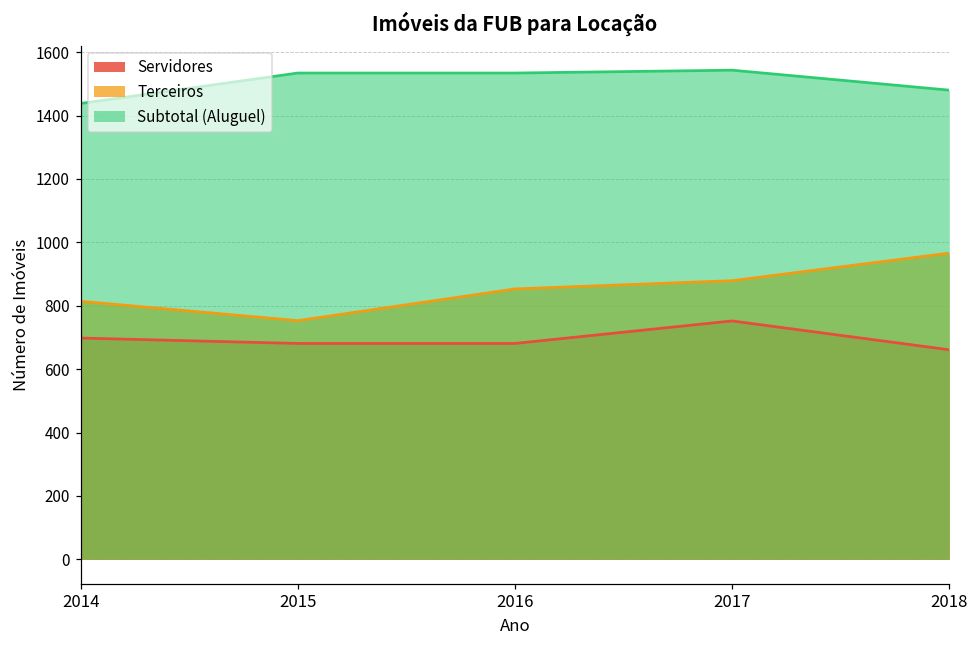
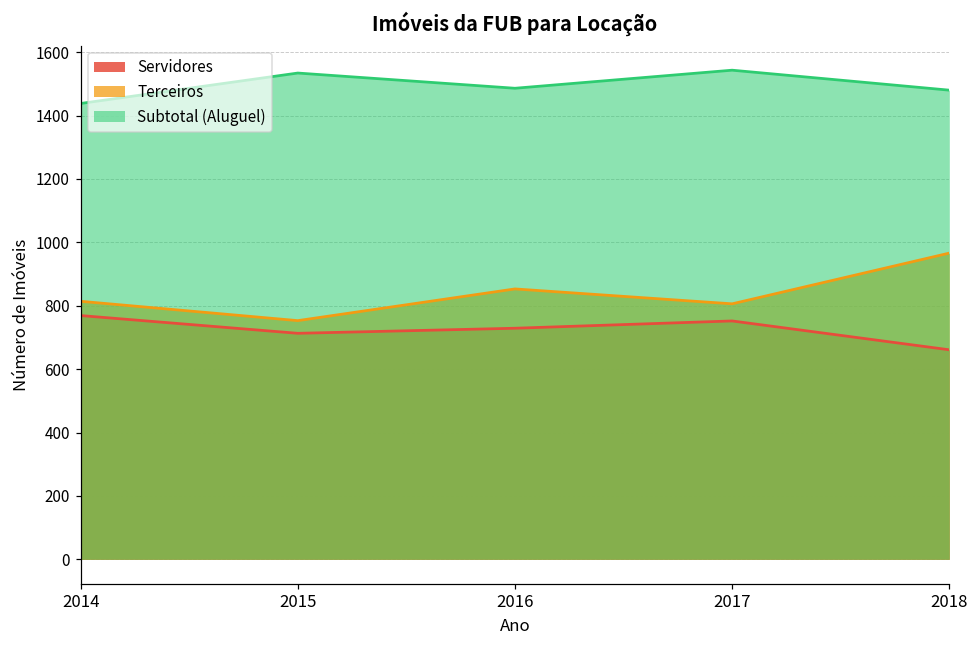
  {
    "Servidores": {
-     "2014": 700,
-     "2015": 680,
-     "2016": 680,
+     "2014": 770,
+     "2015": 710,
+     "2016": 730,
      "2017": 750,
      "2018": 660
    },
    "Terceiros": {
      "2014": 810,
      "2015": 750,
      "2016": 850,
-     "2017": 880,
+     "2017": 810,
      "2018": 970
    },
    "Subtotal (Aluguel)": {
      "2014": 1440,
      "2015": 1530,
-     "2016": 1530,
+     "2016": 1490,
      "2017": 1540,
      "2018": 1480
    }
  }
